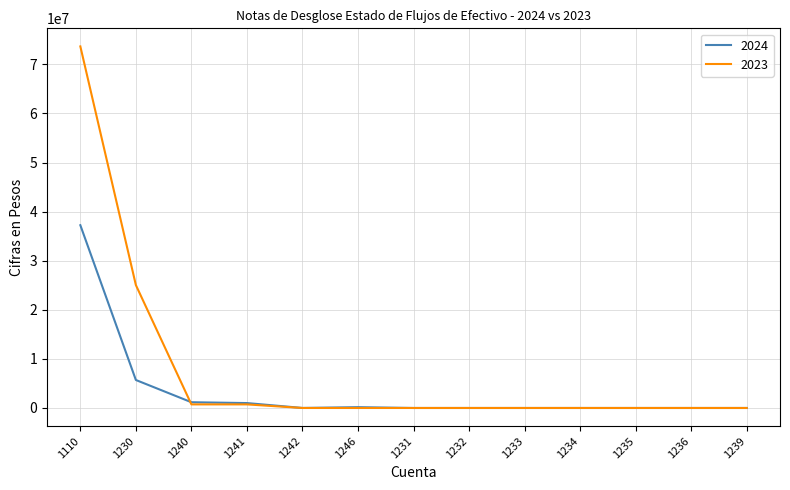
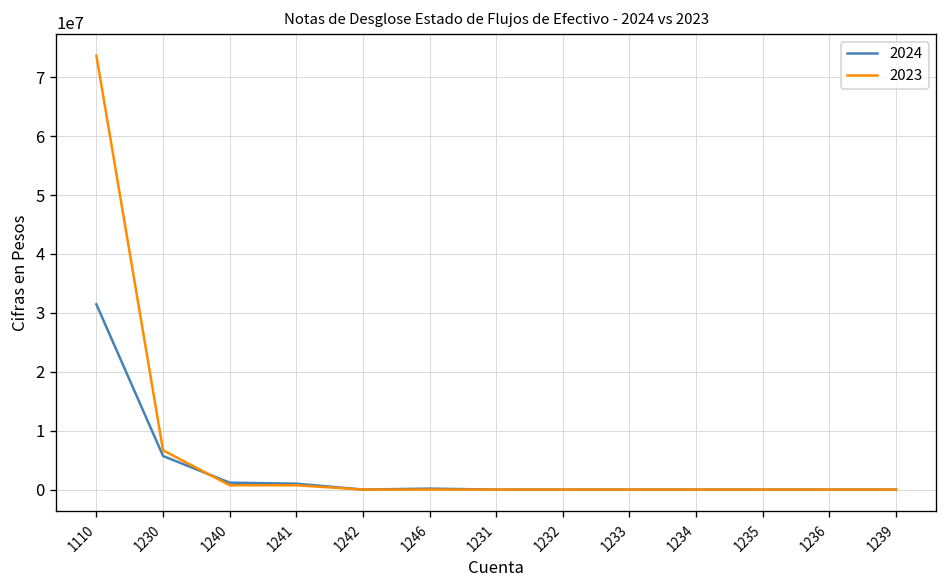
  {
    "2024": {
-     "1110": 37000000,
+     "1110": 31000000,
      "1230": 6000000
    },
    "2023": {
      "1110": 74000000,
-     "1230": 25000000
+     "1230": 7000000
    }
  }
